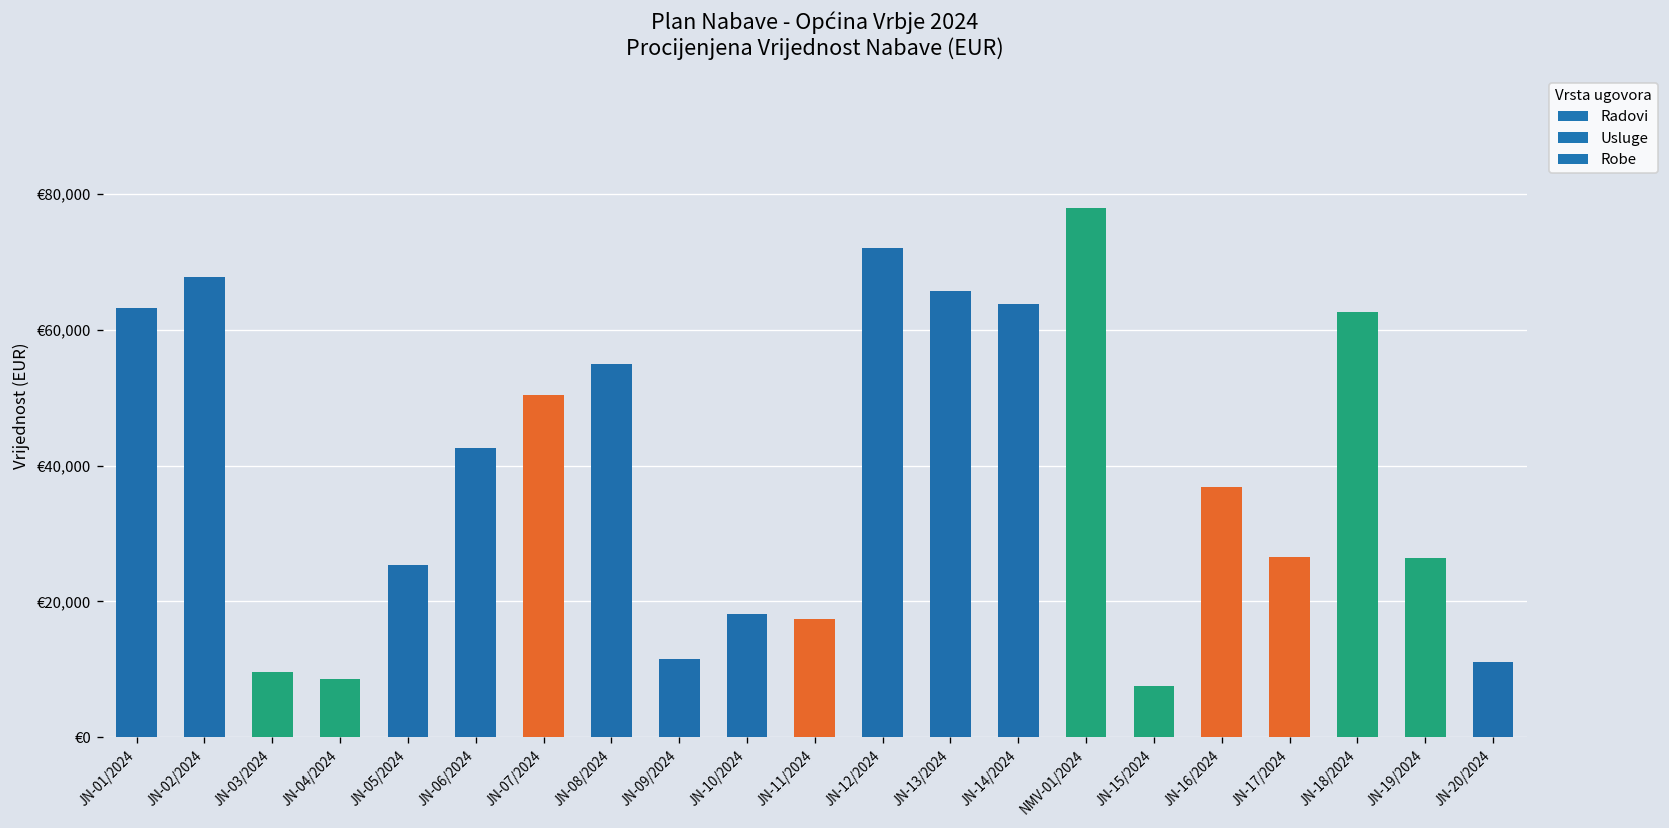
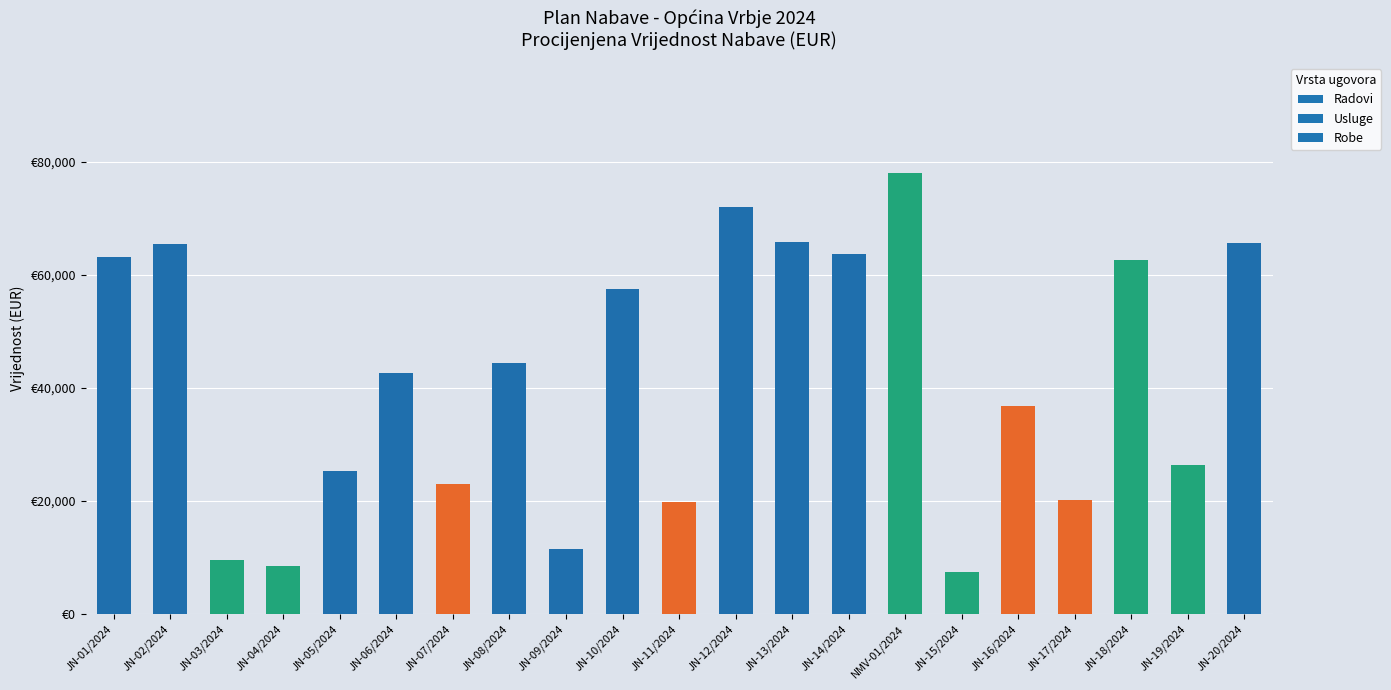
  {
    "JN-01/2024": "€63,000",
-   "JN-02/2024": "€68,000",
+   "JN-02/2024": "€65,000",
    "JN-03/2024": "€10,000",
    "JN-04/2024": "€8,000",
    "JN-05/2024": "€25,000",
    "JN-06/2024": "€43,000",
-   "JN-07/2024": "€50,000",
-   "JN-08/2024": "€55,000",
+   "JN-07/2024": "€23,000",
+   "JN-08/2024": "€44,000",
    "JN-09/2024": "€11,000",
-   "JN-10/2024": "€18,000",
-   "JN-11/2024": "€17,000",
+   "JN-10/2024": "€57,000",
+   "JN-11/2024": "€20,000",
    "JN-12/2024": "€72,000",
    "JN-13/2024": "€66,000",
    "JN-14/2024": "€64,000",
    "NMV-01/2024": "€78,000",
    "JN-15/2024": "€8,000",
    "JN-16/2024": "€37,000",
-   "JN-17/2024": "€27,000",
+   "JN-17/2024": "€20,000",
    "JN-18/2024": "€63,000",
    "JN-19/2024": "€26,000",
-   "JN-20/2024": "€11,000"
+   "JN-20/2024": "€66,000"
  }
